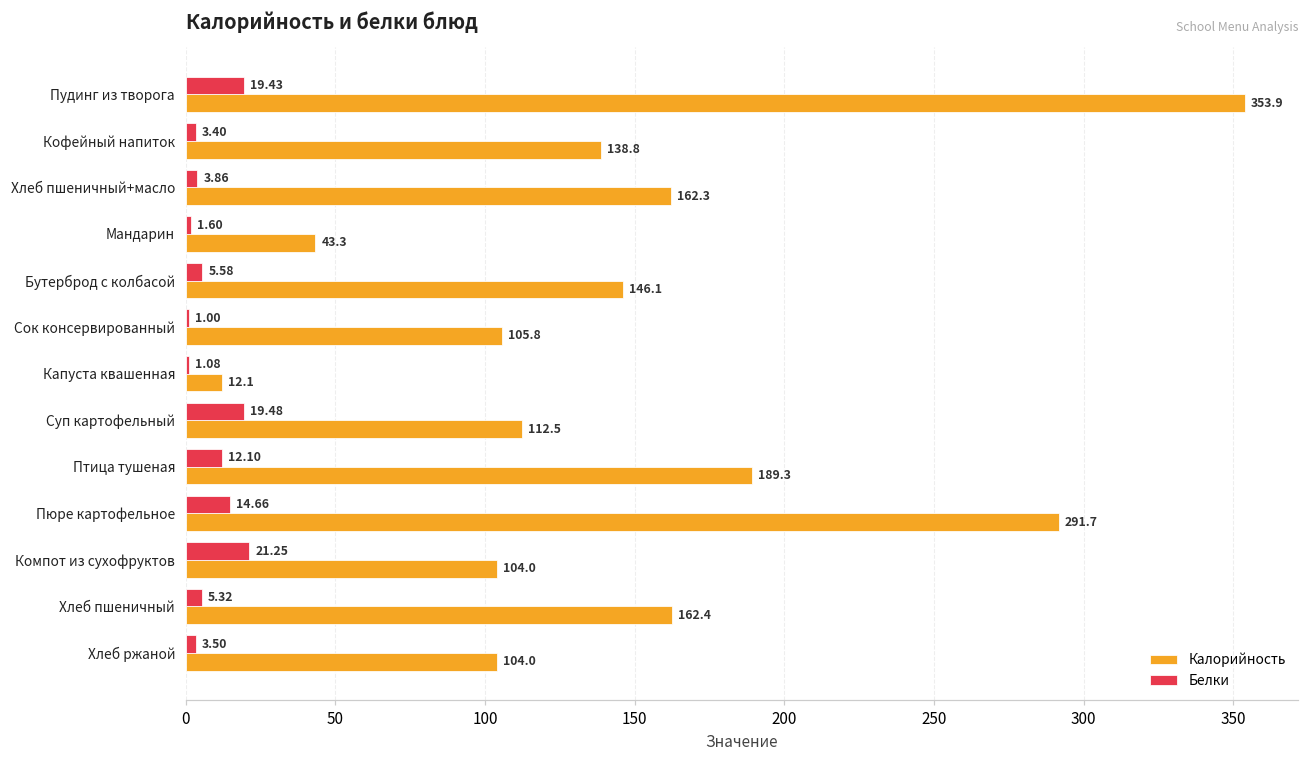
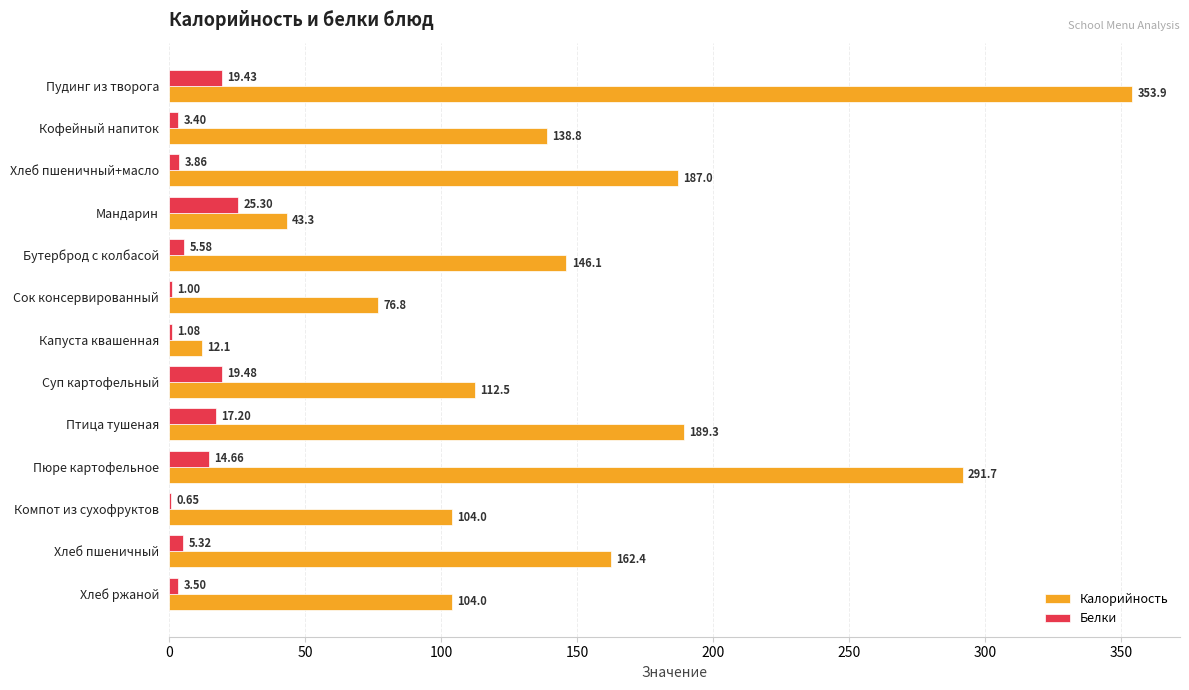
  {
    "Калорийность": {
      "Пудинг из творога": 353.9,
      "Кофейный напиток": 138.8,
-     "Хлеб пшеничный+масло": 162.3,
+     "Хлеб пшеничный+масло": 187.0,
      "Мандарин": 43.3,
      "Бутерброд с колбасой": 146.1,
-     "Сок консервированный": 105.8,
+     "Сок консервированный": 76.8,
      "Капуста квашенная": 12.1,
      "Суп картофельный": 112.5,
      "Птица тушеная": 189.3,
      "Пюре картофельное": 291.7,
      "Компот из сухофруктов": 104.0,
      "Хлеб пшеничный": 162.4,
      "Хлеб ржаной": 104.0
    },
    "Белки": {
      "Пудинг из творога": 19.43,
      "Кофейный напиток": 3.40,
      "Хлеб пшеничный+масло": 3.86,
-     "Мандарин": 1.60,
+     "Мандарин": 25.30,
      "Бутерброд с колбасой": 5.58,
      "Сок консервированный": 1.00,
      "Капуста квашенная": 1.08,
      "Суп картофельный": 19.48,
-     "Птица тушеная": 12.10,
+     "Птица тушеная": 17.20,
      "Пюре картофельное": 14.66,
-     "Компот из сухофруктов": 21.25,
+     "Компот из сухофруктов": 0.65,
      "Хлеб пшеничный": 5.32,
      "Хлеб ржаной": 3.50
    }
  }
